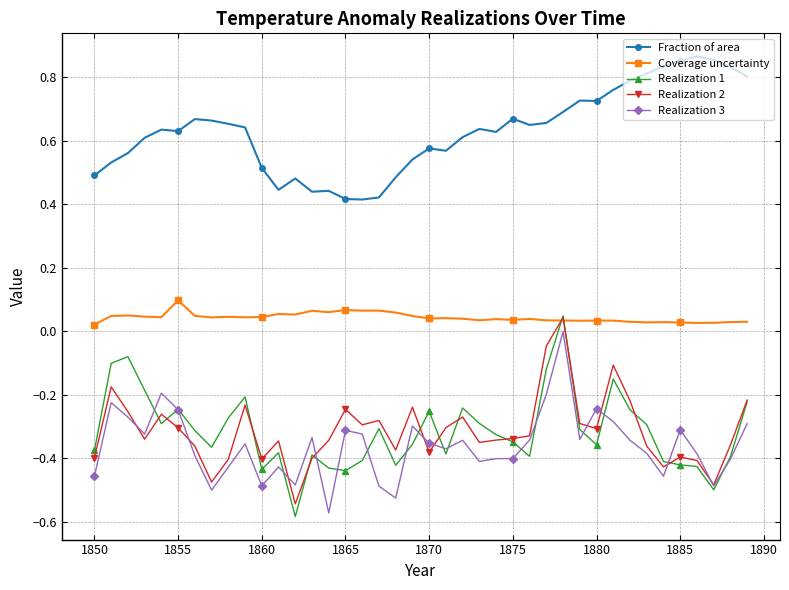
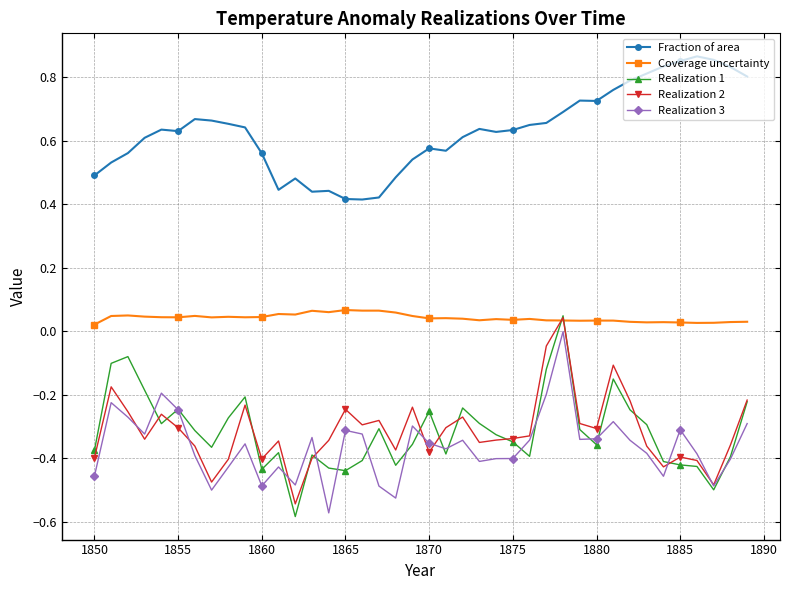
  {
    "Fraction of area": {
      "1850": 0.49,
      "1855": 0.63,
-     "1860": 0.51,
+     "1860": 0.56,
      "1865": 0.42,
      "1870": 0.58,
-     "1875": 0.67,
+     "1875": 0.63,
      "1880": 0.73
    },
    "Coverage uncertainty": {
      "1850": 0.02,
-     "1855": 0.10,
+     "1855": 0.04,
      "1860": 0.04,
      "1865": 0.07,
      "1870": 0.04,
      "1875": 0.04,
      "1880": 0.03,
      "1885": 0.03
    },
    "Realization 1": {
      "1850": -0.38,
      "1860": -0.44,
      "1865": -0.44,
      "1870": -0.25,
      "1875": -0.35,
      "1880": -0.36,
      "1885": -0.42
    },
    "Realization 2": {
      "1850": -0.40,
      "1855": -0.30,
      "1860": -0.40,
      "1865": -0.25,
      "1870": -0.38,
      "1875": -0.34,
      "1880": -0.31,
      "1885": -0.40
    },
    "Realization 3": {
      "1850": -0.46,
      "1860": -0.49,
      "1865": -0.31,
      "1870": -0.35,
      "1875": -0.40,
-     "1880": -0.24,
+     "1880": -0.34,
      "1885": -0.31
    }
  }
